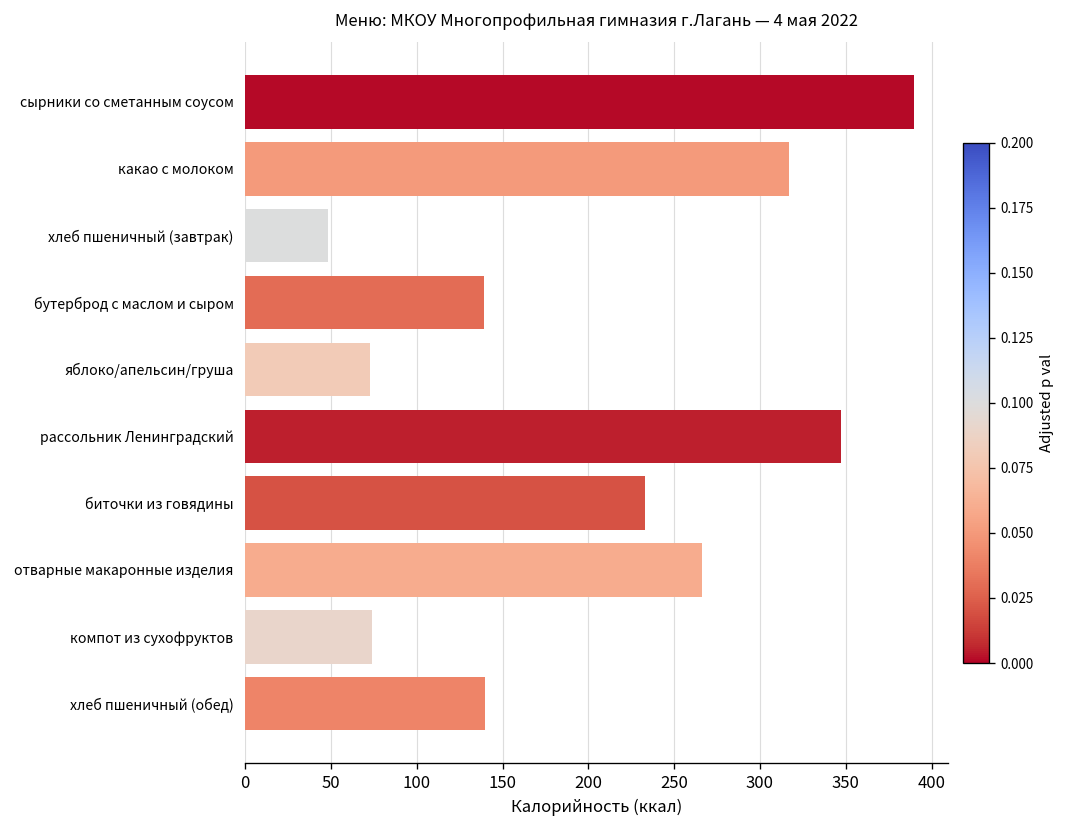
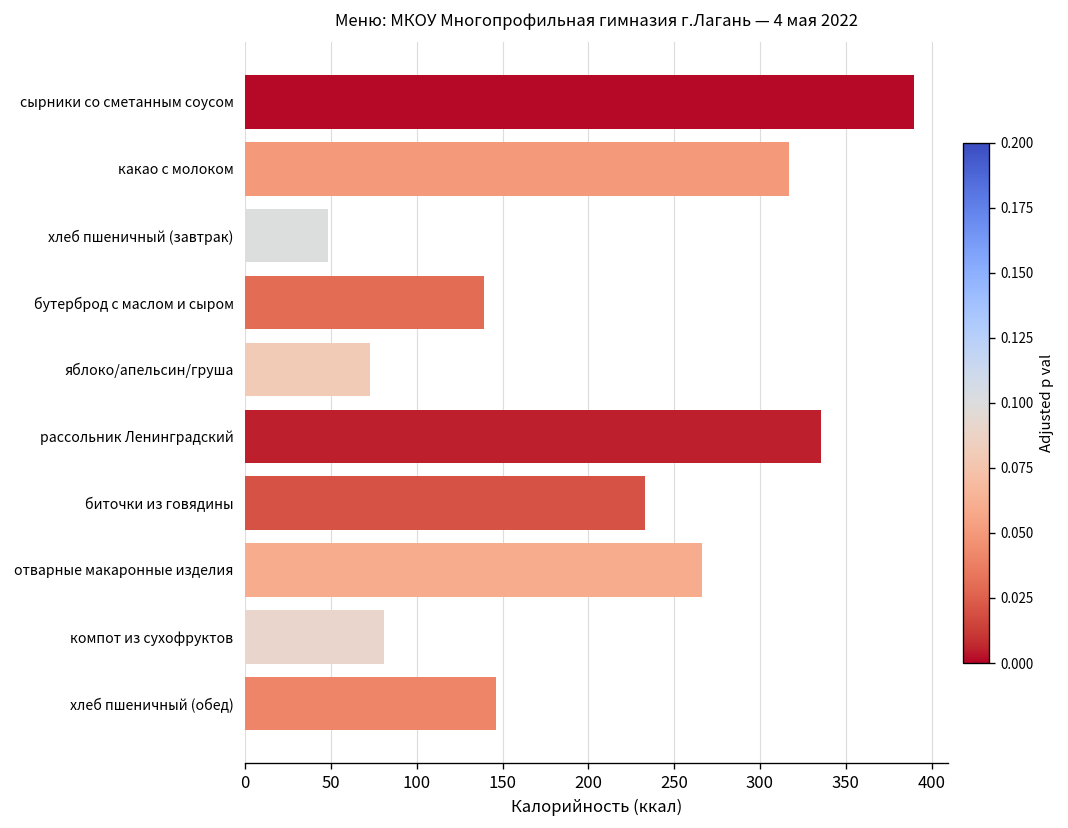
  {
    "сырники со сметанным соусом": 390,
    "какао с молоком": 317,
    "хлеб пшеничный (завтрак)": 48,
    "бутерброд с маслом и сыром": 139,
    "яблоко/апельсин/груша": 73,
-   "рассольник Ленинградский": 347,
+   "рассольник Ленинградский": 335,
    "биточки из говядины": 233,
    "отварные макаронные изделия": 266,
-   "компот из сухофруктов": 74,
-   "хлеб пшеничный (обед)": 140
+   "компот из сухофруктов": 81,
+   "хлеб пшеничный (обед)": 146
  }
